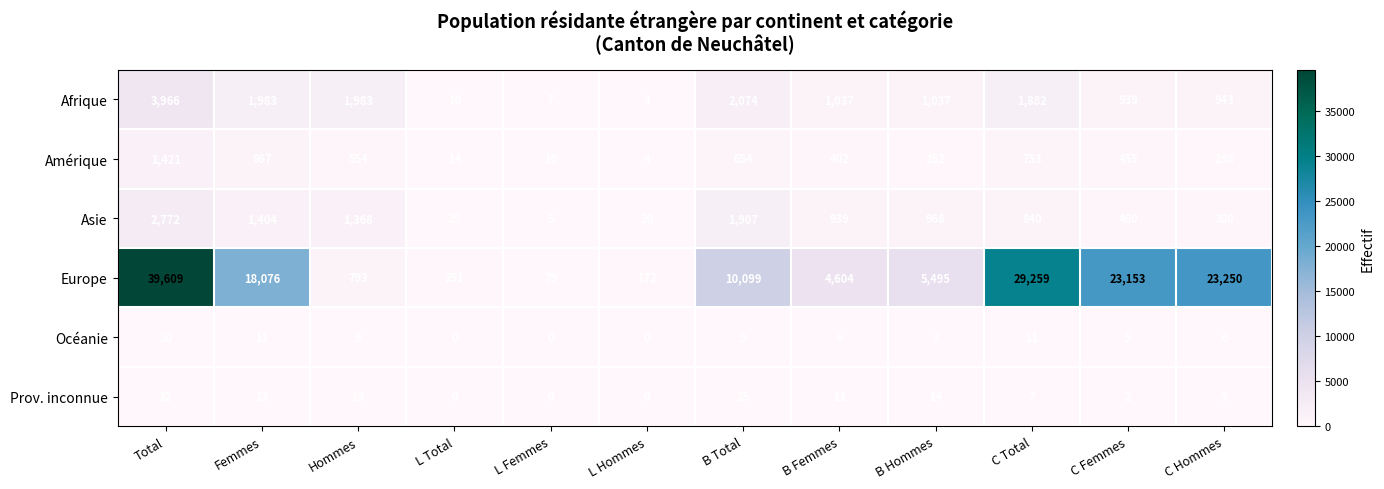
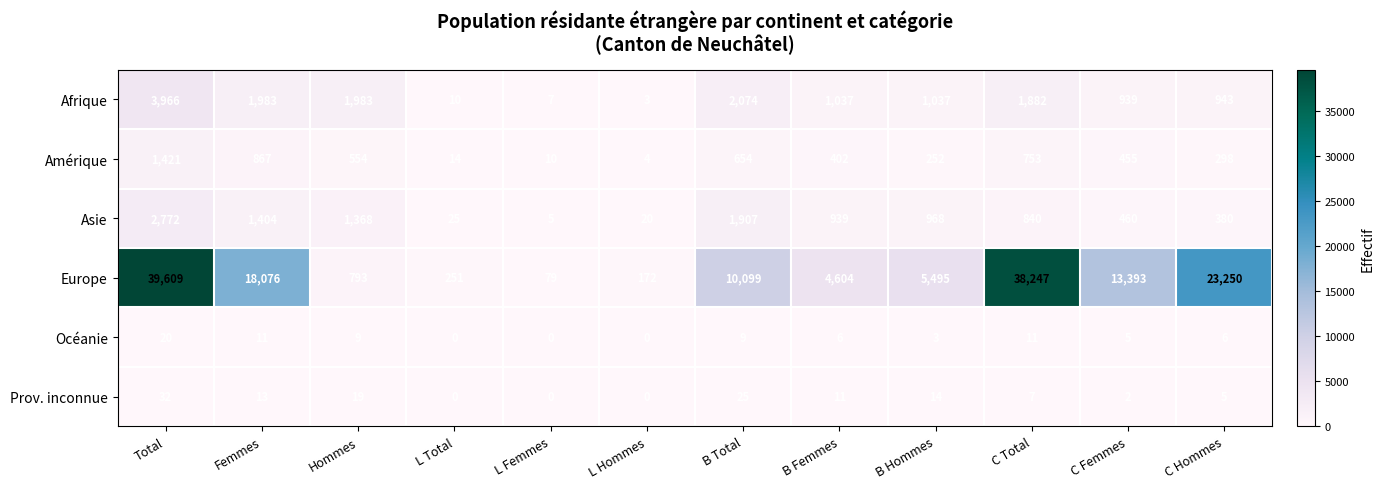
  {
    "Europe": {
      "Total": "39,609",
      "Femmes": "18,076",
      "B Total": "10,099",
-     "C Total": "29,259",
-     "C Femmes": "23,153",
+     "C Total": "38,247",
+     "C Femmes": "13,393",
      "C Hommes": "23,250"
    }
  }
